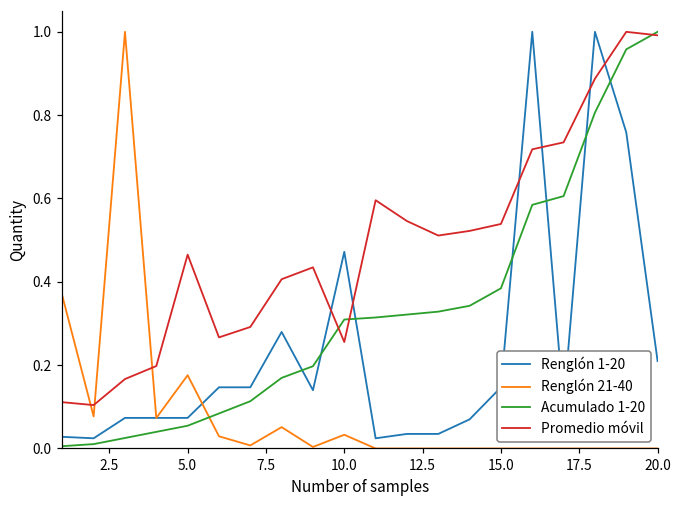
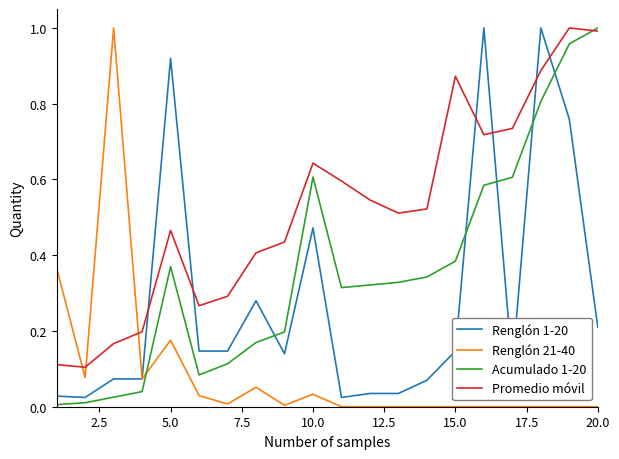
  {
    "Renglón 1-20": {
-     "5.0": 0.07,
+     "5.0": 0.92,
      "10.0": 0.47,
      "20.0": 0.21
    },
    "Renglón 21-40": {
      "5.0": 0.18,
      "10.0": 0.03,
      "15.0": 0.00,
      "20.0": 0.00
    },
    "Acumulado 1-20": {
-     "5.0": 0.05,
-     "10.0": 0.31,
+     "5.0": 0.37,
+     "10.0": 0.61,
      "15.0": 0.38,
      "20.0": 1.00
    },
    "Promedio móvil": {
      "5.0": 0.47,
-     "10.0": 0.26,
-     "15.0": 0.54,
+     "10.0": 0.64,
+     "15.0": 0.87,
      "20.0": 0.99
    }
  }
